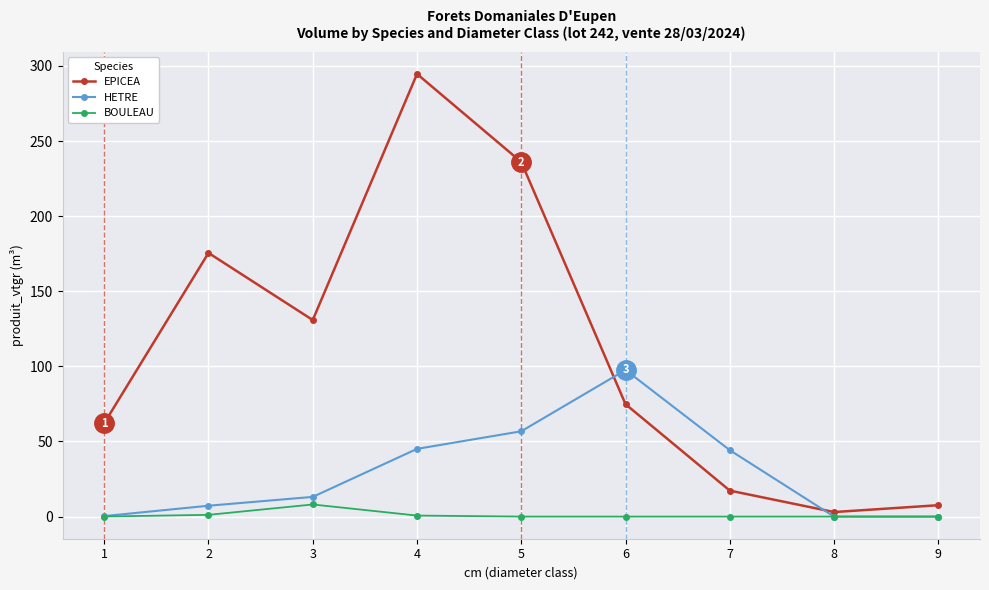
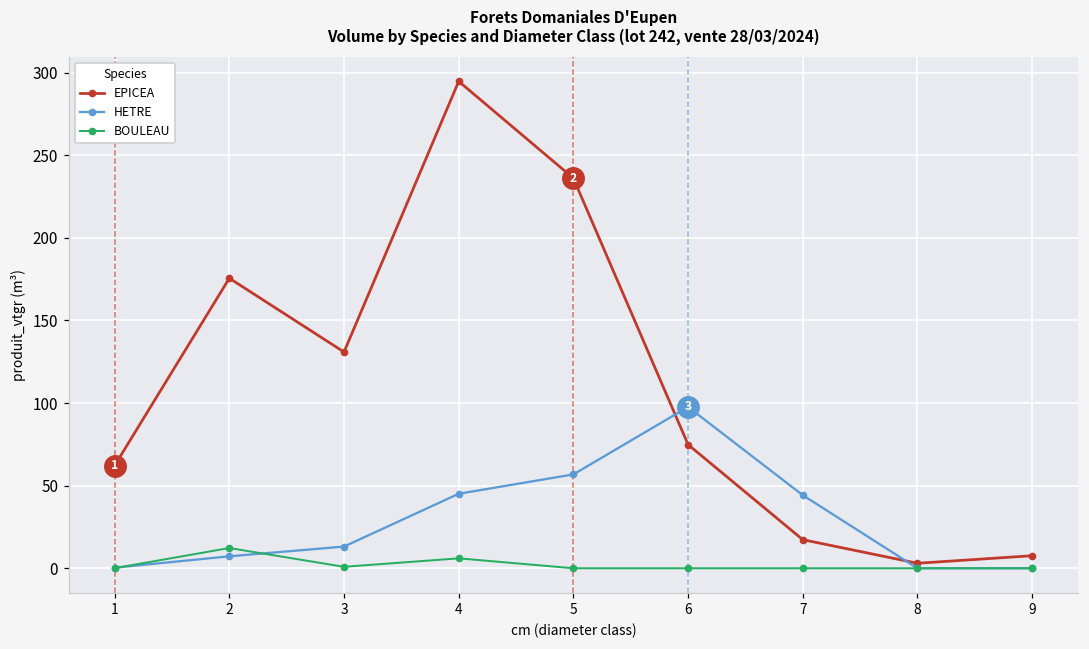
  {
    "BOULEAU": {
-     "2": 1,
-     "3": 8,
-     "4": 1,
+     "2": 12,
+     "3": 1,
+     "4": 6,
      "5": 0,
      "6": 0,
      "7": 0
    }
  }
